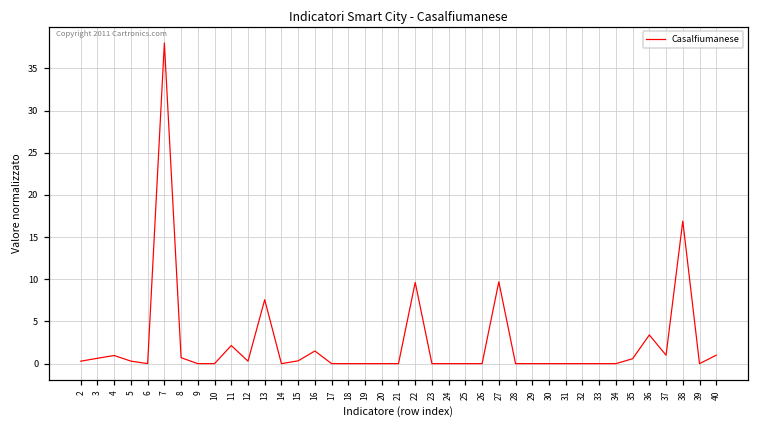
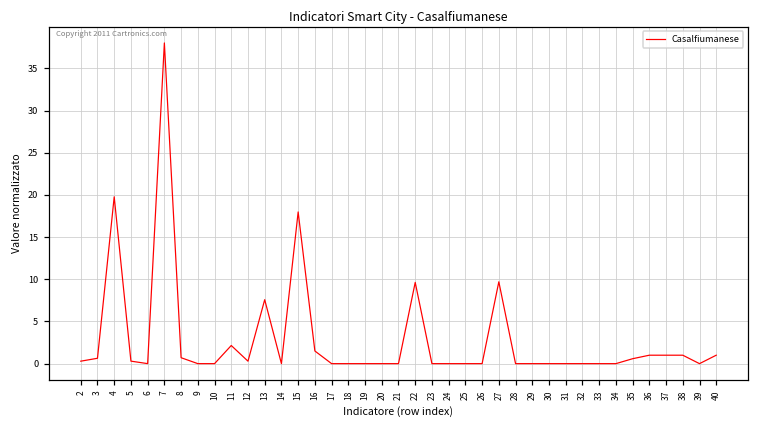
  {
    "2": 0,
    "3": 1,
-   "4": 1,
+   "4": 20,
    "5": 0,
    "6": 0,
    "8": 1,
    "9": 0,
    "10": 0,
    "11": 2,
    "12": 0,
    "13": 8,
    "14": 0,
-   "15": 0,
+   "15": 18,
    "16": 1,
    "17": 0,
    "18": 0,
    "19": 0,
    "20": 0,
    "21": 0,
    "22": 10,
    "23": 0,
    "24": 0,
    "25": 0,
    "26": 0,
    "27": 10,
    "28": 0,
    "29": 0,
    "30": 0,
    "31": 0,
    "32": 0,
    "33": 0,
    "34": 0,
    "35": 1,
-   "36": 3,
+   "36": 1,
    "37": 1,
-   "38": 17,
+   "38": 1,
    "39": 0,
    "40": 1
  }
